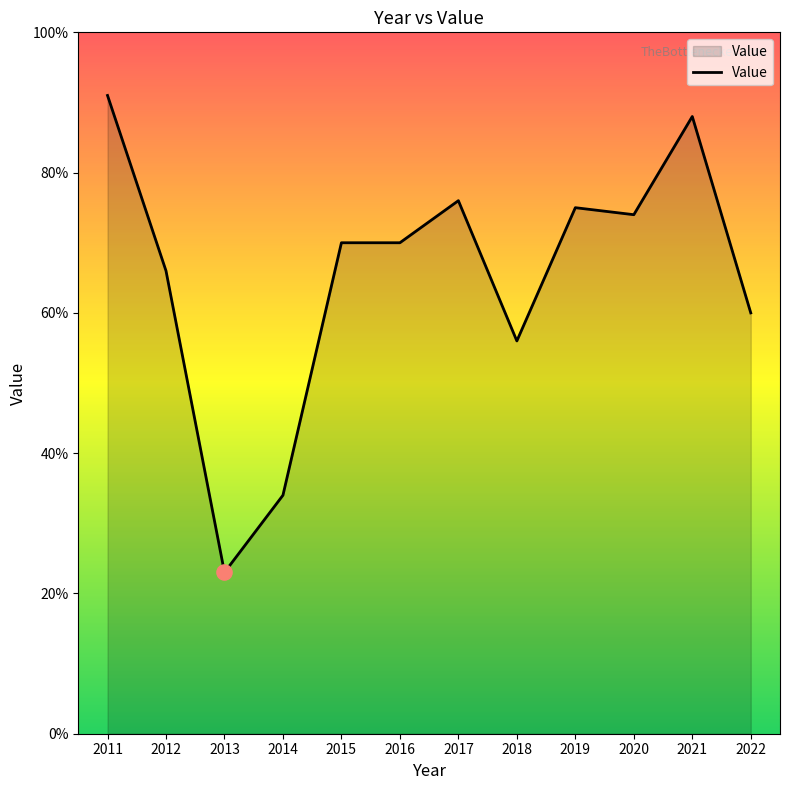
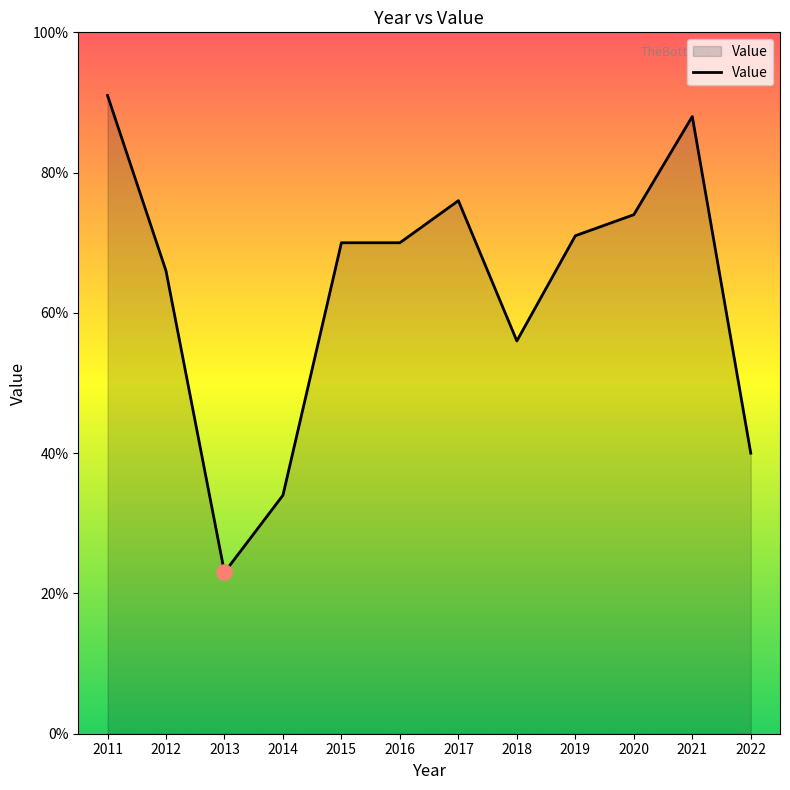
  {
    "Value": {
      "2011": "91%",
      "2012": "66%",
      "2014": "34%",
      "2015": "70%",
      "2016": "70%",
      "2017": "76%",
      "2018": "56%",
-     "2019": "75%",
+     "2019": "71%",
      "2020": "74%",
      "2021": "88%",
-     "2022": "60%"
+     "2022": "40%"
    }
  }
